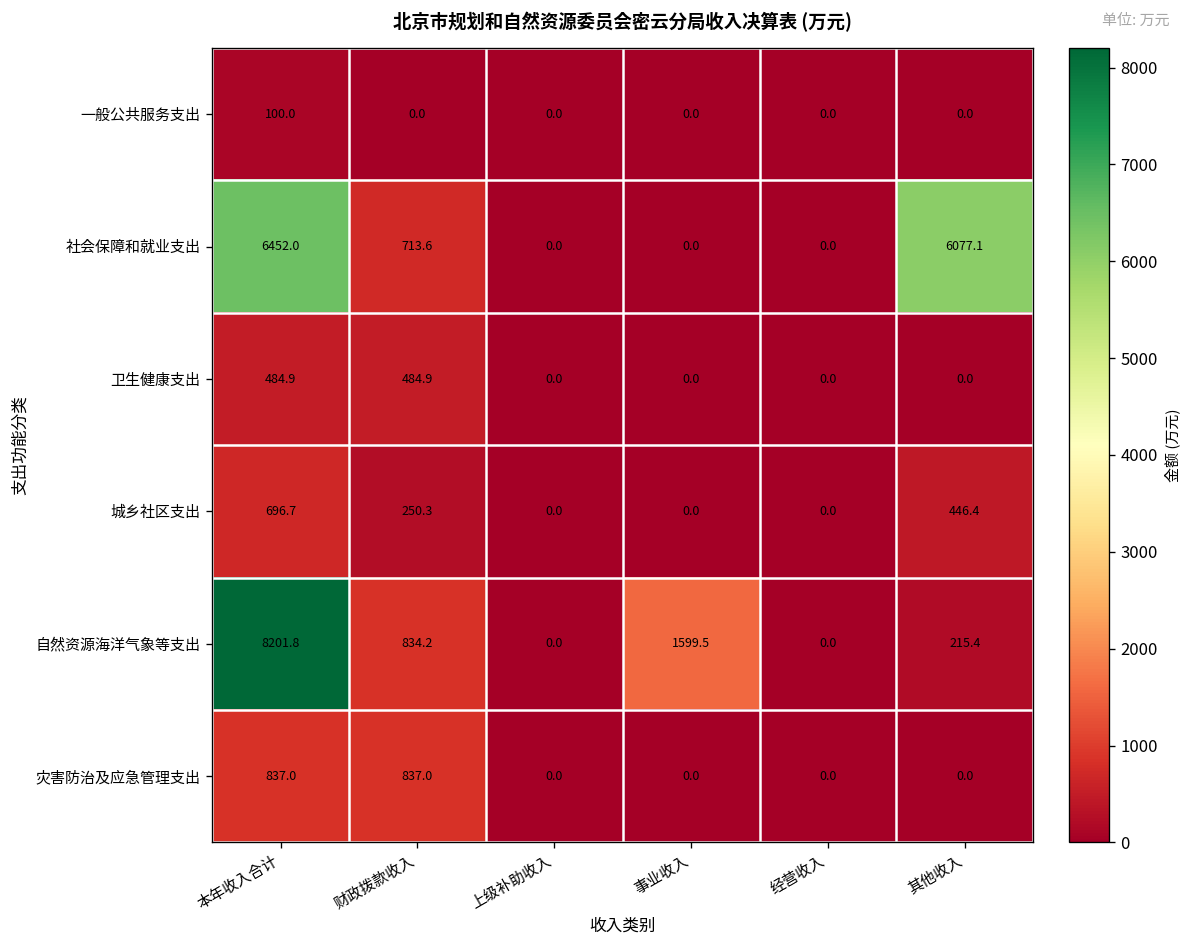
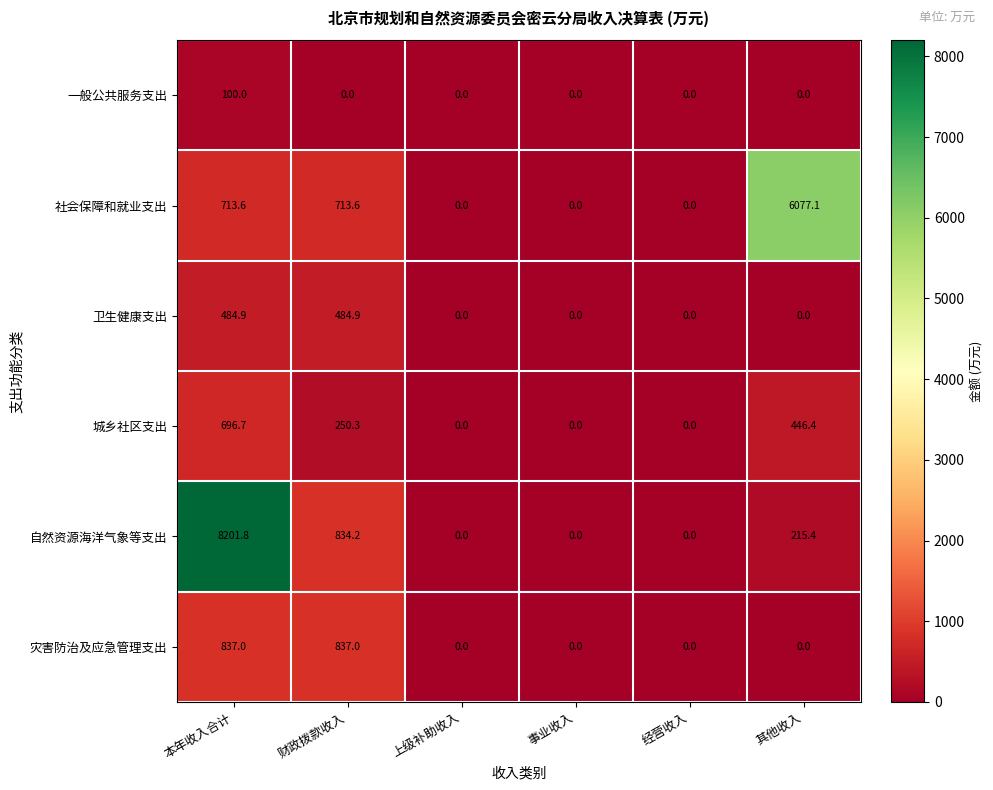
  {
    "一般公共服务支出": {
      "本年收入合计": 100.0,
      "财政拨款收入": 0.0,
      "上级补助收入": 0.0,
      "事业收入": 0.0,
      "经营收入": 0.0,
      "其他收入": 0.0
    },
    "社会保障和就业支出": {
-     "本年收入合计": 6452.0,
+     "本年收入合计": 713.6,
      "财政拨款收入": 713.6,
      "上级补助收入": 0.0,
      "事业收入": 0.0,
      "经营收入": 0.0,
      "其他收入": 6077.1
    },
    "卫生健康支出": {
      "本年收入合计": 484.9,
      "财政拨款收入": 484.9,
      "上级补助收入": 0.0,
      "事业收入": 0.0,
      "经营收入": 0.0,
      "其他收入": 0.0
    },
    "城乡社区支出": {
      "本年收入合计": 696.7,
      "财政拨款收入": 250.3,
      "上级补助收入": 0.0,
      "事业收入": 0.0,
      "经营收入": 0.0,
      "其他收入": 446.4
    },
    "自然资源海洋气象等支出": {
      "本年收入合计": 8201.8,
      "财政拨款收入": 834.2,
      "上级补助收入": 0.0,
-     "事业收入": 1599.5,
+     "事业收入": 0.0,
      "经营收入": 0.0,
      "其他收入": 215.4
    },
    "灾害防治及应急管理支出": {
      "本年收入合计": 837.0,
      "财政拨款收入": 837.0,
      "上级补助收入": 0.0,
      "事业收入": 0.0,
      "经营收入": 0.0,
      "其他收入": 0.0
    }
  }
